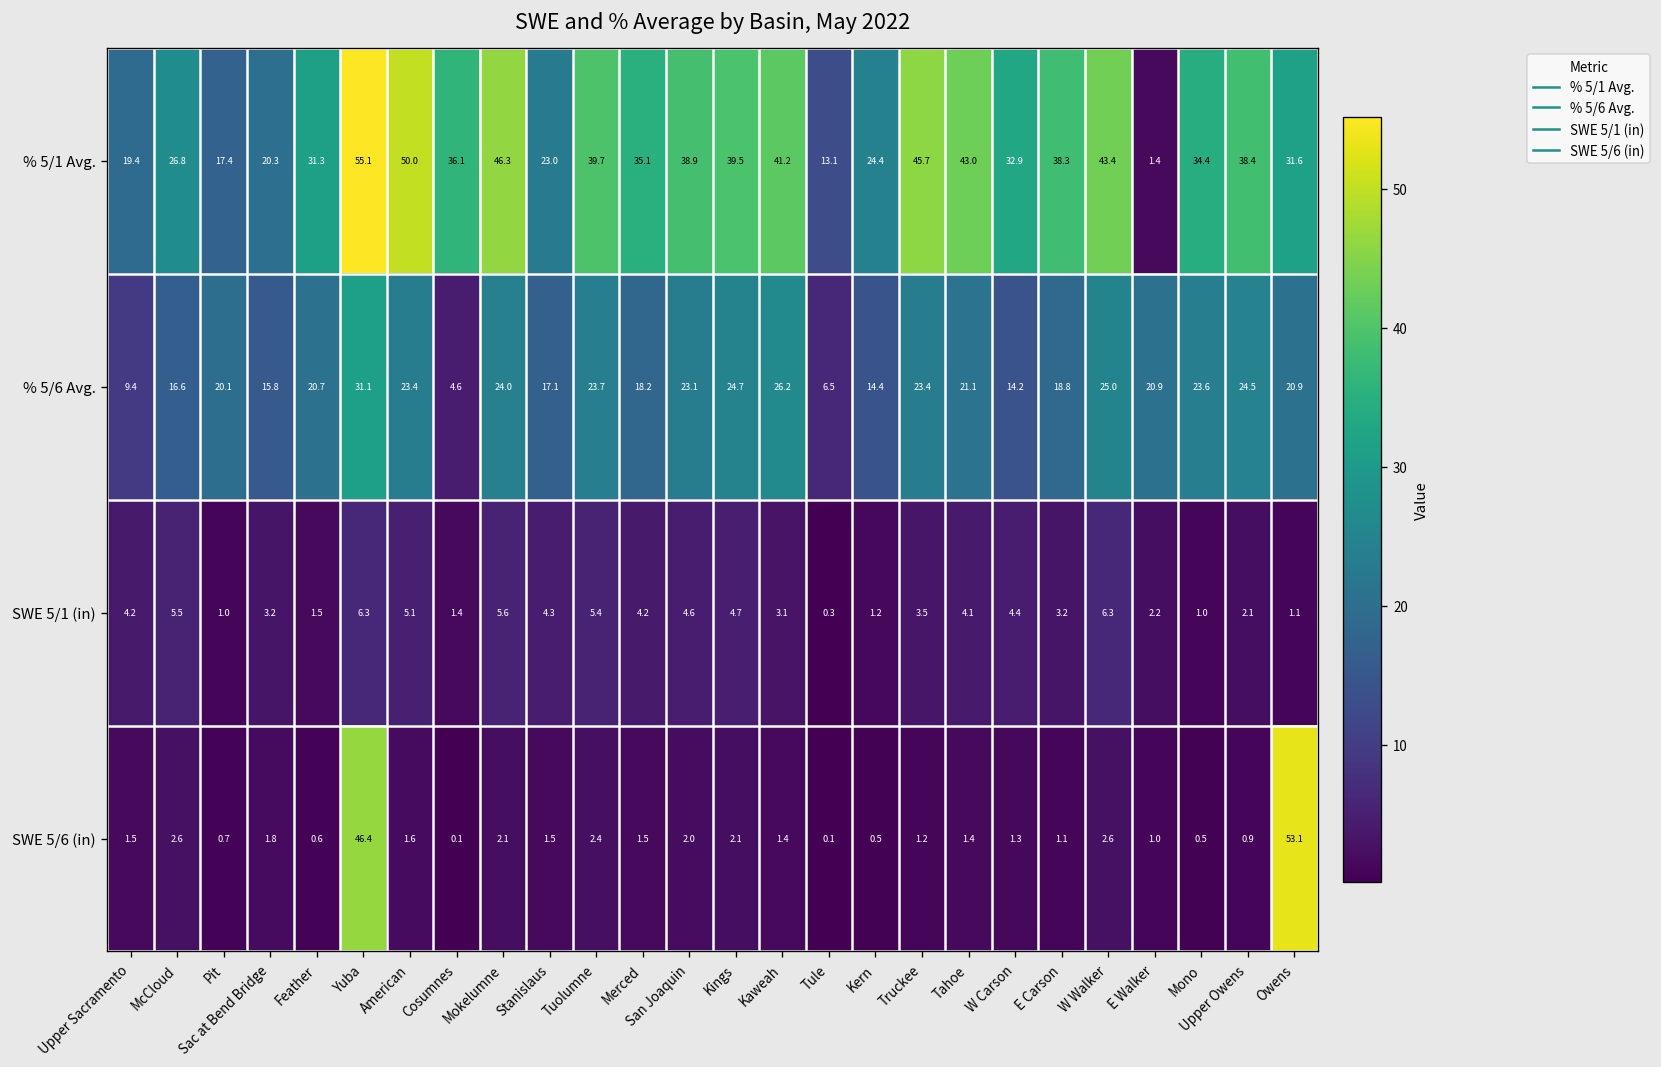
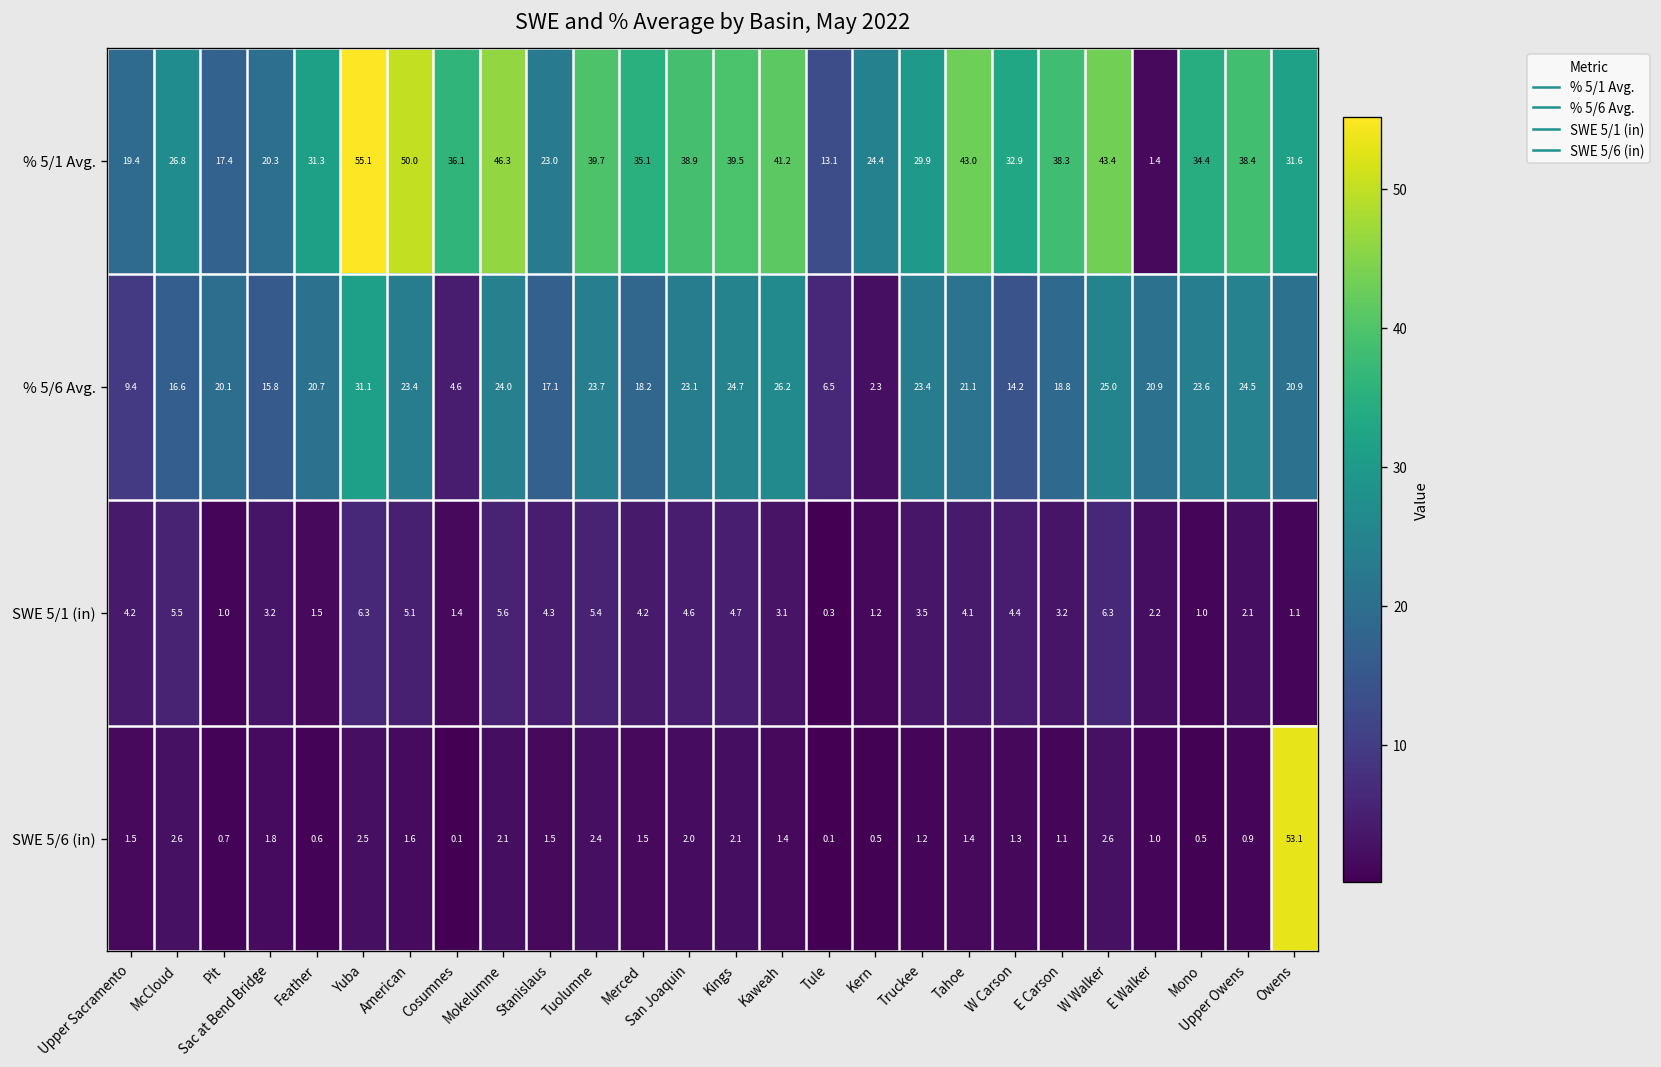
  {
    "% 5/1 Avg.": {
      "Upper Sacramento": 19.4,
      "McCloud": 26.8,
      "Pit": 17.4,
      "Sac at Bend Bridge": 20.3,
      "Feather": 31.3,
      "Yuba": 55.1,
      "American": 50.0,
      "Cosumnes": 36.1,
      "Mokelumne": 46.3,
      "Stanislaus": 23.0,
      "Tuolumne": 39.7,
      "Merced": 35.1,
      "San Joaquin": 38.9,
      "Kings": 39.5,
      "Kaweah": 41.2,
      "Tule": 13.1,
      "Kern": 24.4,
-     "Truckee": 45.7,
+     "Truckee": 29.9,
      "Tahoe": 43.0,
      "W Carson": 32.9,
      "E Carson": 38.3,
      "W Walker": 43.4,
      "E Walker": 1.4,
      "Mono": 34.4,
      "Upper Owens": 38.4,
      "Owens": 31.6
    },
    "% 5/6 Avg.": {
      "Upper Sacramento": 9.4,
      "McCloud": 16.6,
      "Pit": 20.1,
      "Sac at Bend Bridge": 15.8,
      "Feather": 20.7,
      "Yuba": 31.1,
      "American": 23.4,
      "Cosumnes": 4.6,
      "Mokelumne": 24.0,
      "Stanislaus": 17.1,
      "Tuolumne": 23.7,
      "Merced": 18.2,
      "San Joaquin": 23.1,
      "Kings": 24.7,
      "Kaweah": 26.2,
      "Tule": 6.5,
-     "Kern": 14.4,
+     "Kern": 2.3,
      "Truckee": 23.4,
      "Tahoe": 21.1,
      "W Carson": 14.2,
      "E Carson": 18.8,
      "W Walker": 25.0,
      "E Walker": 20.9,
      "Mono": 23.6,
      "Upper Owens": 24.5,
      "Owens": 20.9
    },
    "SWE 5/1 (in)": {
      "Upper Sacramento": 4.2,
      "McCloud": 5.5,
      "Pit": 1.0,
      "Sac at Bend Bridge": 3.2,
      "Feather": 1.5,
      "Yuba": 6.3,
      "American": 5.1,
      "Cosumnes": 1.4,
      "Mokelumne": 5.6,
      "Stanislaus": 4.3,
      "Tuolumne": 5.4,
      "Merced": 4.2,
      "San Joaquin": 4.6,
      "Kings": 4.7,
      "Kaweah": 3.1,
      "Tule": 0.3,
      "Kern": 1.2,
      "Truckee": 3.5,
      "Tahoe": 4.1,
      "W Carson": 4.4,
      "E Carson": 3.2,
      "W Walker": 6.3,
      "E Walker": 2.2,
      "Mono": 1.0,
      "Upper Owens": 2.1,
      "Owens": 1.1
    },
    "SWE 5/6 (in)": {
      "Upper Sacramento": 1.5,
      "McCloud": 2.6,
      "Pit": 0.7,
      "Sac at Bend Bridge": 1.8,
      "Feather": 0.6,
-     "Yuba": 46.4,
+     "Yuba": 2.5,
      "American": 1.6,
      "Cosumnes": 0.1,
      "Mokelumne": 2.1,
      "Stanislaus": 1.5,
      "Tuolumne": 2.4,
      "Merced": 1.5,
      "San Joaquin": 2.0,
      "Kings": 2.1,
      "Kaweah": 1.4,
      "Tule": 0.1,
      "Kern": 0.5,
      "Truckee": 1.2,
      "Tahoe": 1.4,
      "W Carson": 1.3,
      "E Carson": 1.1,
      "W Walker": 2.6,
      "E Walker": 1.0,
      "Mono": 0.5,
      "Upper Owens": 0.9,
      "Owens": 53.1
    }
  }
